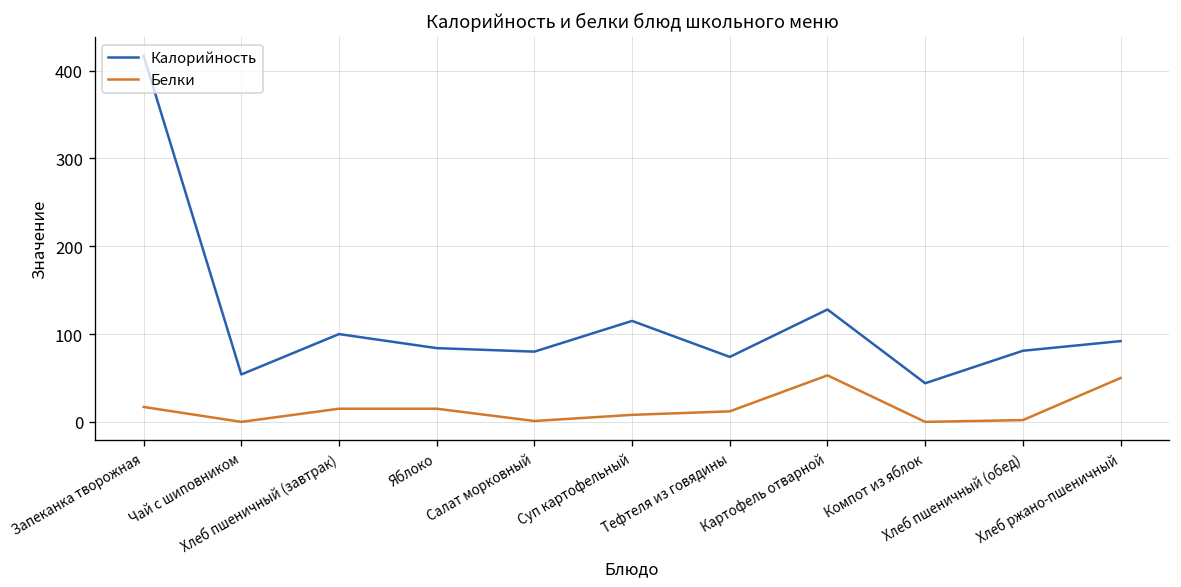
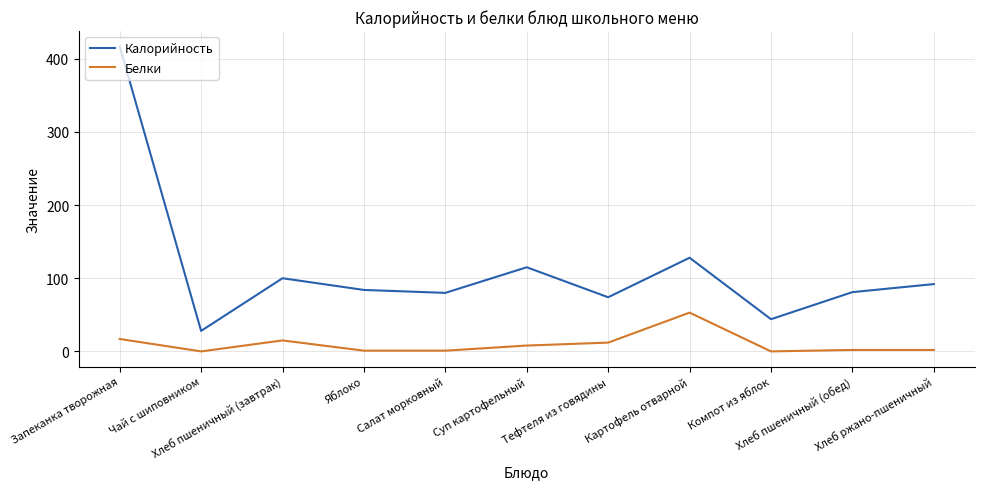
  {
    "Калорийность": {
-     "Чай с шиповником": 50,
+     "Чай с шиповником": 30,
      "Хлеб пшеничный (завтрак)": 100,
      "Яблоко": 80,
      "Салат морковный": 80,
      "Суп картофельный": 120,
      "Тефтеля из говядины": 70,
      "Картофель отварной": 130,
      "Компот из яблок": 40,
      "Хлеб пшеничный (обед)": 80,
      "Хлеб ржано-пшеничный": 90
    },
    "Белки": {
      "Запеканка творожная": 20,
      "Чай с шиповником": 0,
      "Хлеб пшеничный (завтрак)": 20,
-     "Яблоко": 20,
+     "Яблоко": 0,
      "Салат морковный": 0,
      "Суп картофельный": 10,
      "Тефтеля из говядины": 10,
      "Картофель отварной": 50,
      "Компот из яблок": 0,
      "Хлеб пшеничный (обед)": 0,
-     "Хлеб ржано-пшеничный": 50
+     "Хлеб ржано-пшеничный": 0
    }
  }
